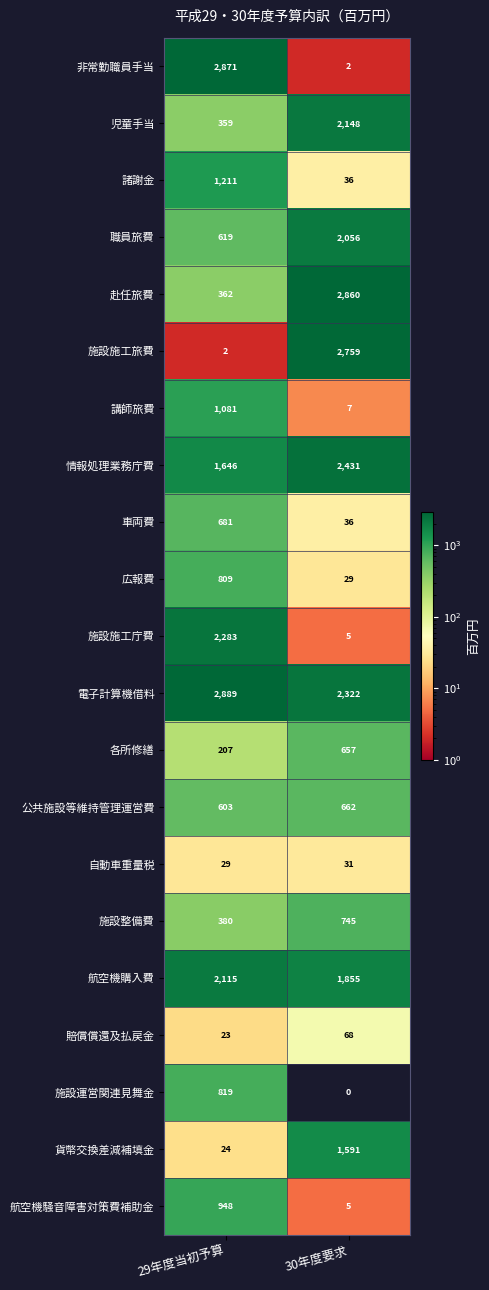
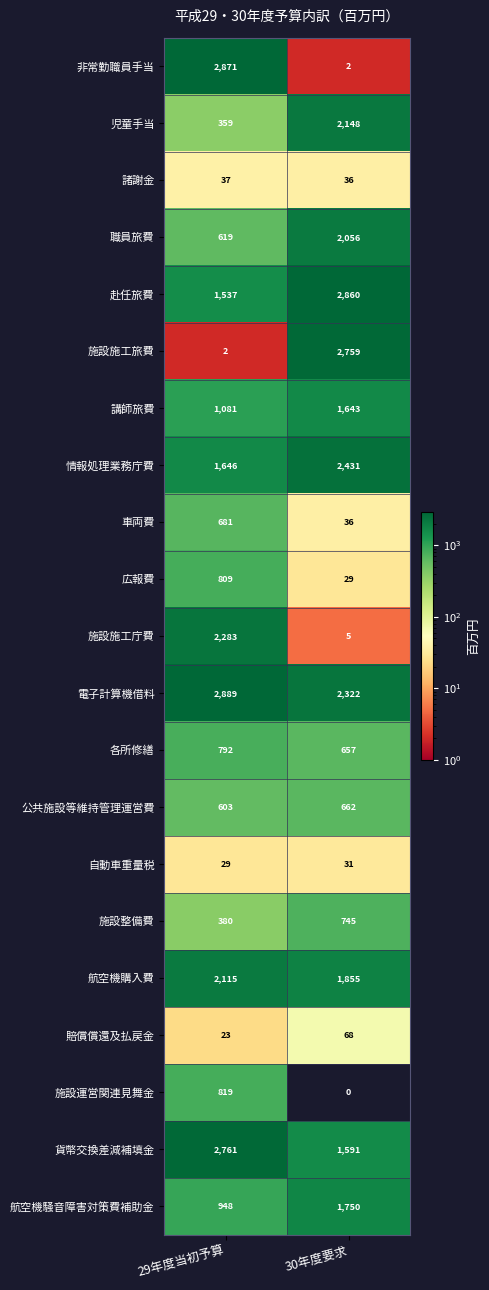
  {
    "非常勤職員手当": {
      "29年度当初予算": "2,871",
      "30年度要求": "2"
    },
    "児童手当": {
      "29年度当初予算": "359",
      "30年度要求": "2,148"
    },
    "諸謝金": {
-     "29年度当初予算": "1,211",
+     "29年度当初予算": "37",
      "30年度要求": "36"
    },
    "職員旅費": {
      "29年度当初予算": "619",
      "30年度要求": "2,056"
    },
    "赴任旅費": {
-     "29年度当初予算": "362",
+     "29年度当初予算": "1,537",
      "30年度要求": "2,860"
    },
    "施設施工旅費": {
      "29年度当初予算": "2",
      "30年度要求": "2,759"
    },
    "講師旅費": {
      "29年度当初予算": "1,081",
-     "30年度要求": "7"
+     "30年度要求": "1,643"
    },
    "情報処理業務庁費": {
      "29年度当初予算": "1,646",
      "30年度要求": "2,431"
    },
    "車両費": {
      "29年度当初予算": "681",
      "30年度要求": "36"
    },
    "広報費": {
      "29年度当初予算": "809",
      "30年度要求": "29"
    },
    "施設施工庁費": {
      "29年度当初予算": "2,283",
      "30年度要求": "5"
    },
    "電子計算機借料": {
      "29年度当初予算": "2,889",
      "30年度要求": "2,322"
    },
    "各所修繕": {
-     "29年度当初予算": "207",
+     "29年度当初予算": "792",
      "30年度要求": "657"
    },
    "公共施設等維持管理運営費": {
      "29年度当初予算": "603",
      "30年度要求": "662"
    },
    "自動車重量税": {
      "29年度当初予算": "29",
      "30年度要求": "31"
    },
    "施設整備費": {
      "29年度当初予算": "380",
      "30年度要求": "745"
    },
    "航空機購入費": {
      "29年度当初予算": "2,115",
      "30年度要求": "1,855"
    },
    "賠償償還及払戻金": {
      "29年度当初予算": "23",
      "30年度要求": "68"
    },
    "施設運営関連見舞金": {
      "29年度当初予算": "819",
      "30年度要求": "0"
    },
    "貨幣交換差減補填金": {
-     "29年度当初予算": "24",
+     "29年度当初予算": "2,761",
      "30年度要求": "1,591"
    },
    "航空機騒音障害対策費補助金": {
      "29年度当初予算": "948",
-     "30年度要求": "5"
+     "30年度要求": "1,750"
    }
  }
